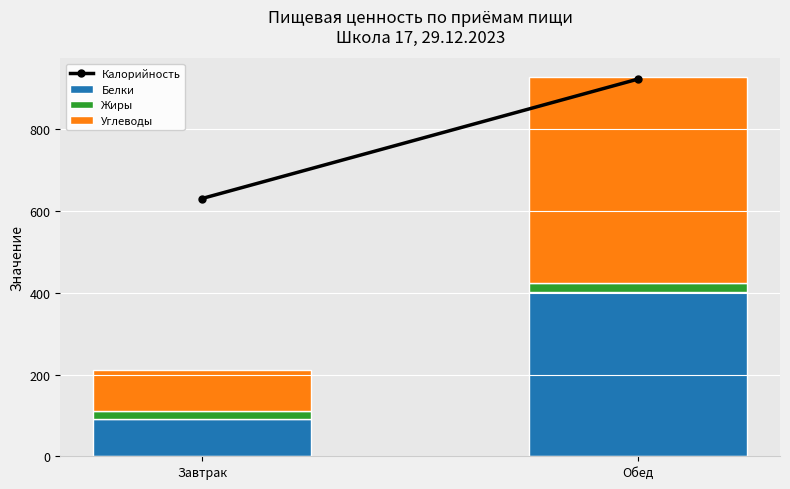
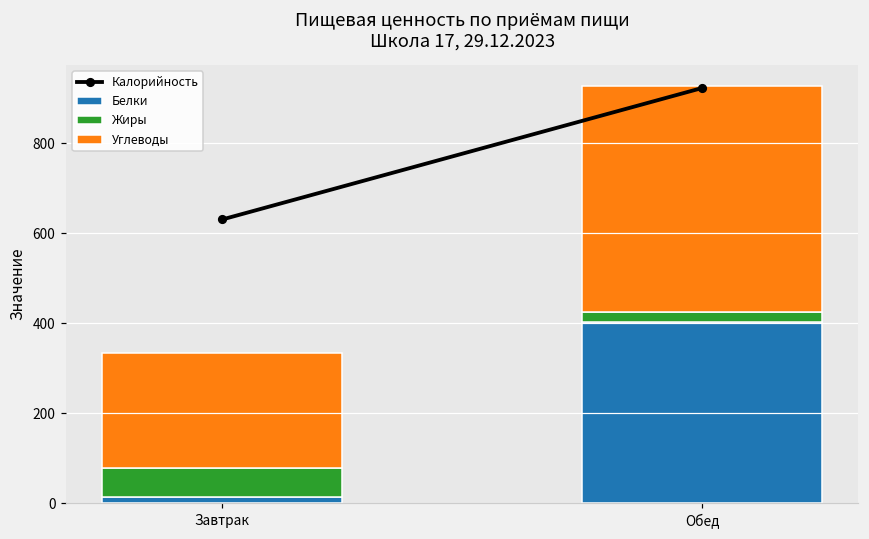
  {
    "Калорийность": {
      "Завтрак": 630,
      "Обед": 920
    },
    "Белки": {
-     "Завтрак": 90,
+     "Завтрак": 10,
      "Обед": 400
    },
    "Жиры": {
-     "Завтрак": 20,
+     "Завтрак": 60,
      "Обед": 20
    },
    "Углеводы": {
-     "Завтрак": 100,
+     "Завтрак": 260,
      "Обед": 500
    }
  }
